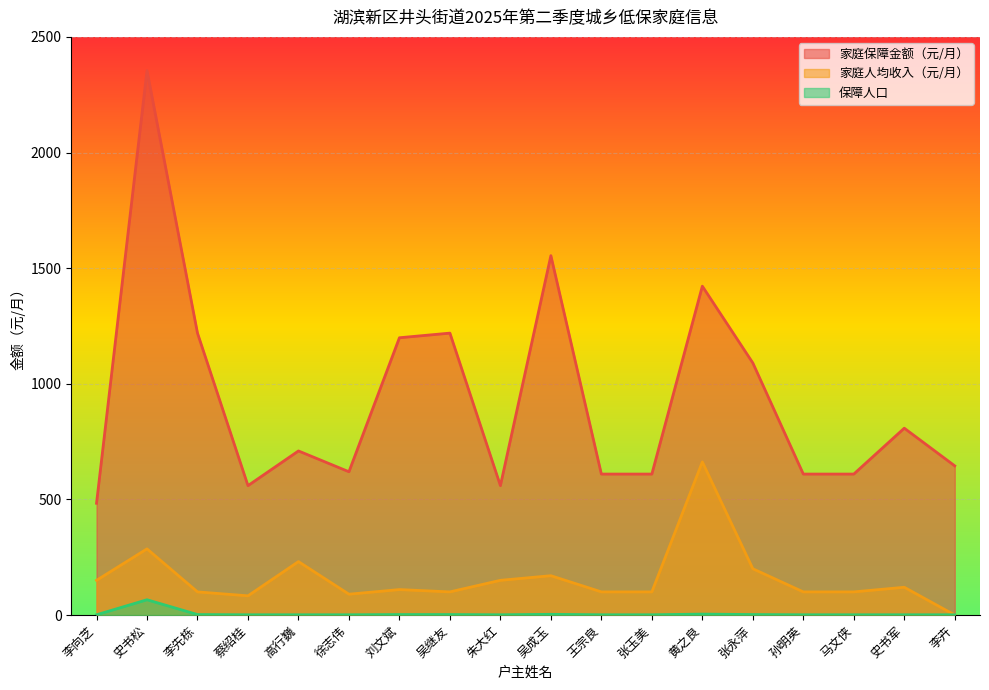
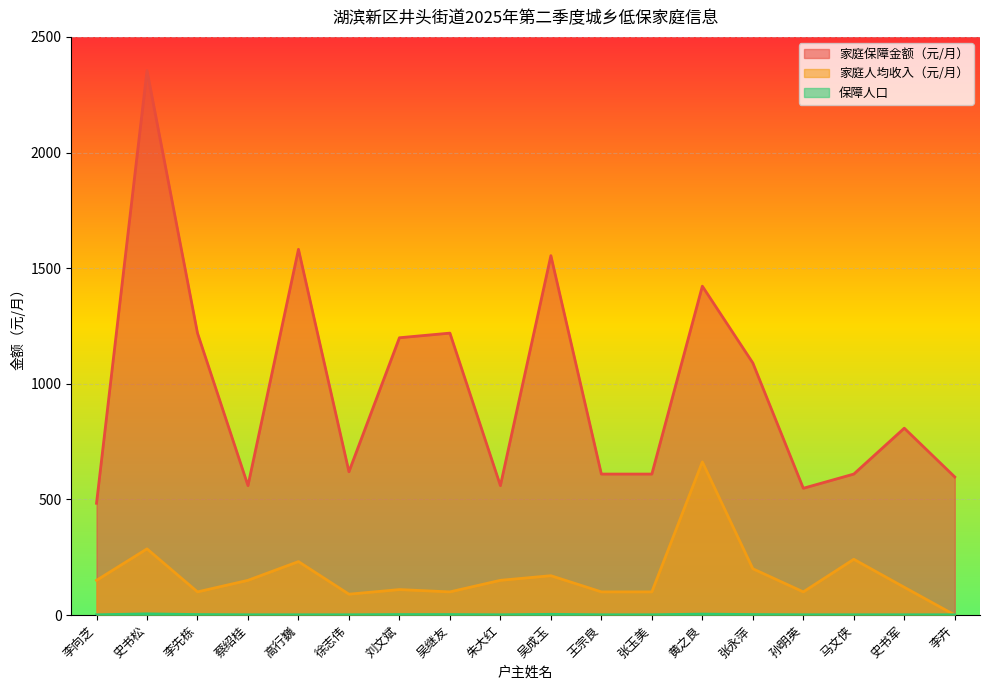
  {
    "家庭保障金额（元/月）": {
      "李向芝": 480,
      "史书松": 2350,
      "李先栋": 1220,
      "蔡绍桂": 560,
-     "高行巍": 710,
+     "高行巍": 1580,
      "徐志伟": 620,
      "刘文斌": 1200,
      "吴继友": 1220,
      "朱大红": 560,
      "吴成玉": 1550,
      "王宗良": 610,
      "张玉美": 610,
      "黄之良": 1420,
      "张永萍": 1090,
-     "孙明英": 610,
+     "孙明英": 550,
      "马文侠": 610,
      "史书军": 810,
-     "李卉": 650
+     "李卉": 600
    },
    "家庭人均收入（元/月）": {
      "李向芝": 150,
      "史书松": 290,
      "李先栋": 100,
-     "蔡绍桂": 80,
+     "蔡绍桂": 150,
      "高行巍": 230,
      "徐志伟": 90,
      "刘文斌": 110,
      "吴继友": 100,
      "朱大红": 150,
      "吴成玉": 170,
      "王宗良": 100,
      "张玉美": 100,
      "黄之良": 660,
      "张永萍": 200,
      "孙明英": 100,
-     "马文侠": 100,
+     "马文侠": 240,
      "史书军": 120
    },
    "保障人口": {
      "李向芝": 0,
-     "史书松": 70,
+     "史书松": 10,
      "李先栋": 0,
      "蔡绍桂": 0,
      "高行巍": 0,
      "徐志伟": 0,
      "刘文斌": 0,
      "吴继友": 0,
      "朱大红": 0,
      "吴成玉": 0,
      "王宗良": 0,
      "张玉美": 0,
      "黄之良": 0,
      "张永萍": 0,
      "孙明英": 0,
      "马文侠": 0,
      "史书军": 0
    }
  }
